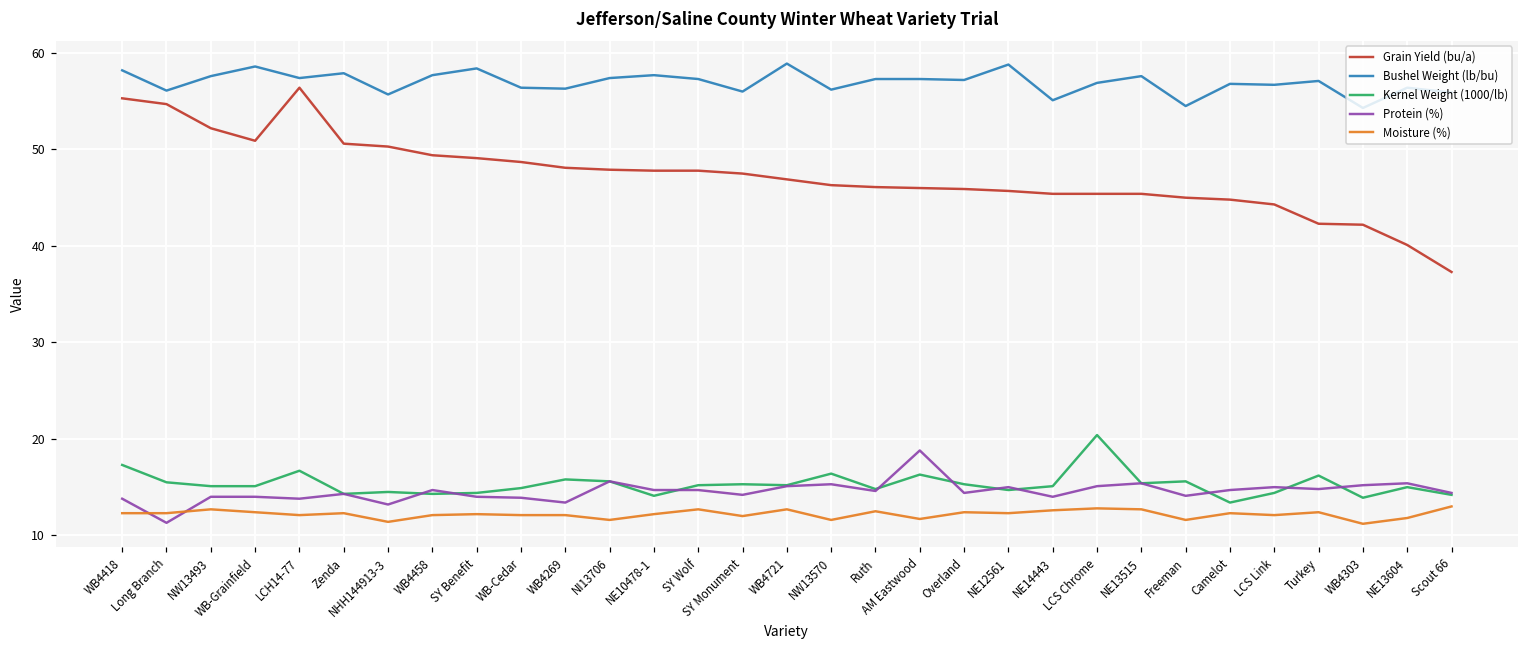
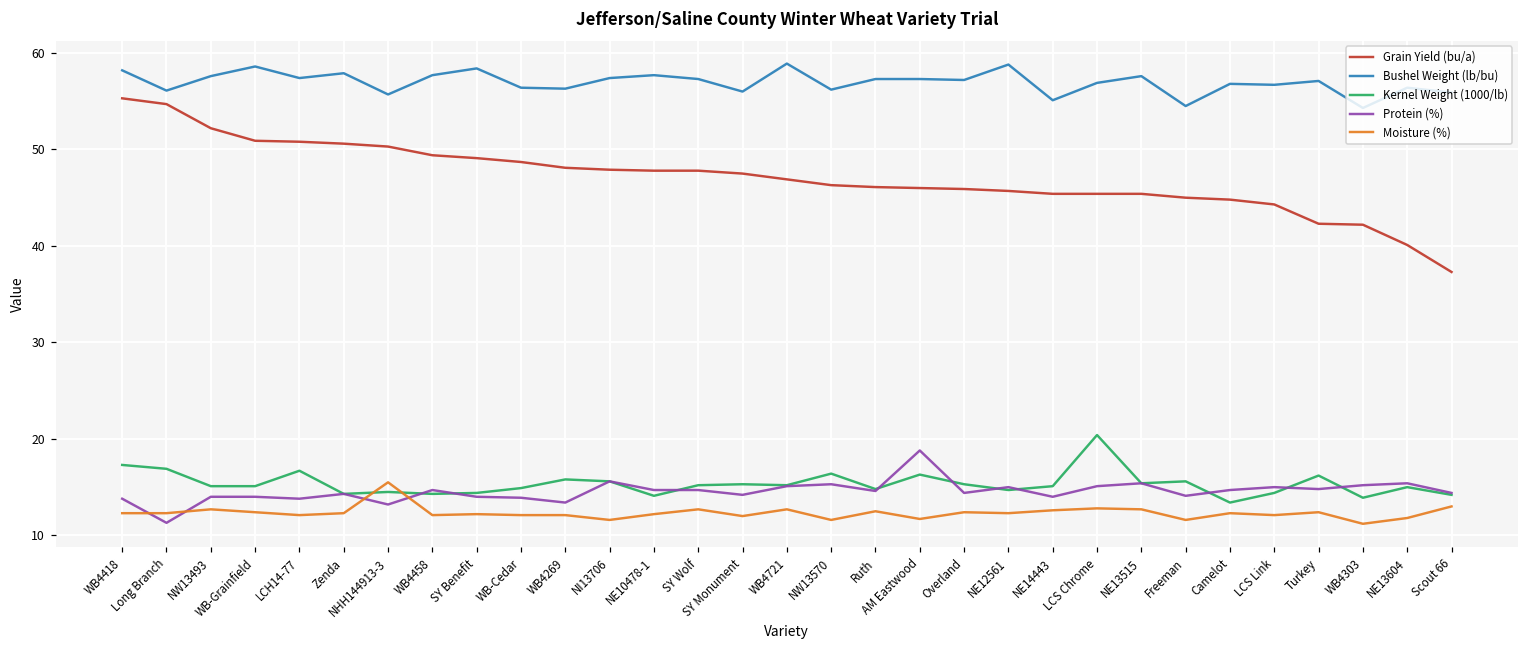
  {
    "Grain Yield (bu/a)": {
      "WB4418": 55,
      "Long Branch": 55,
      "NW13493": 52,
      "WB-Grainfield": 51,
-     "LCH14-77": 56,
+     "LCH14-77": 51,
      "Zenda": 51,
      "NHH144913-3": 50,
      "WB4458": 49,
      "SY Benefit": 49,
      "WB-Cedar": 49,
      "WB4269": 48,
      "NI13706": 48,
      "NE10478-1": 48,
      "SY Wolf": 48,
      "SY Monument": 48,
      "WB4721": 47,
      "NW13570": 46,
      "Ruth": 46,
      "AM Eastwood": 46,
      "Overland": 46,
      "NE12561": 46,
      "NE14443": 45,
      "LCS Chrome": 45,
      "NE13515": 45,
      "Freeman": 45,
      "Camelot": 45,
      "LCS Link": 44,
      "Turkey": 42,
      "WB4303": 42,
      "NE13604": 40,
      "Scout 66": 37
    },
    "Bushel Weight (lb/bu)": {
      "WB4418": 58,
      "Long Branch": 56,
      "NW13493": 58,
      "WB-Grainfield": 59,
      "LCH14-77": 57,
      "Zenda": 58,
      "NHH144913-3": 56,
      "WB4458": 58,
      "SY Benefit": 58,
      "WB-Cedar": 56,
      "WB4269": 56,
      "NI13706": 57,
      "NE10478-1": 58,
      "SY Wolf": 57,
      "SY Monument": 56,
      "WB4721": 59,
      "NW13570": 56,
      "Ruth": 57,
      "AM Eastwood": 57,
      "Overland": 57,
      "NE12561": 59,
      "NE14443": 55,
      "LCS Chrome": 57,
      "NE13515": 58,
      "Freeman": 55,
      "Camelot": 57,
      "LCS Link": 57,
      "Turkey": 57
    },
    "Kernel Weight (1000/lb)": {
      "WB4418": 17,
-     "Long Branch": 16,
+     "Long Branch": 17,
      "NW13493": 15,
      "WB-Grainfield": 15,
      "LCH14-77": 17,
      "NHH144913-3": 15,
      "WB4458": 14,
      "SY Benefit": 14,
      "WB-Cedar": 15,
      "WB4269": 16,
      "NE10478-1": 14,
      "SY Wolf": 15,
      "SY Monument": 15,
      "NW13570": 16,
      "AM Eastwood": 16,
      "Overland": 15,
      "NE12561": 15,
      "NE14443": 15,
      "LCS Chrome": 20,
      "Freeman": 16,
      "Camelot": 13,
      "LCS Link": 14,
      "Turkey": 16,
      "WB4303": 14,
      "NE13604": 15
    },
    "Protein (%)": {
      "WB4418": 14,
      "Long Branch": 11,
      "NW13493": 14,
      "WB-Grainfield": 14,
      "LCH14-77": 14,
      "NHH144913-3": 13,
      "WB4458": 15,
      "SY Benefit": 14,
      "WB-Cedar": 14,
      "WB4269": 13,
      "NE10478-1": 15,
      "SY Wolf": 15,
      "SY Monument": 14,
      "NW13570": 15,
      "AM Eastwood": 19,
      "Overland": 14,
      "NE12561": 15,
      "NE14443": 14,
      "LCS Chrome": 15,
      "Freeman": 14,
      "Camelot": 15,
      "LCS Link": 15,
      "Turkey": 15,
      "WB4303": 15,
      "NE13604": 15
    },
    "Moisture (%)": {
      "WB4418": 12,
      "Long Branch": 12,
      "NW13493": 13,
      "WB-Grainfield": 12,
      "LCH14-77": 12,
      "Zenda": 12,
-     "NHH144913-3": 11,
+     "NHH144913-3": 16,
      "WB4458": 12,
      "SY Benefit": 12,
      "WB-Cedar": 12,
      "WB4269": 12,
      "NI13706": 12,
      "NE10478-1": 12,
      "SY Wolf": 13,
      "SY Monument": 12,
      "WB4721": 13,
      "NW13570": 12,
      "Ruth": 13,
      "AM Eastwood": 12,
      "Overland": 12,
      "NE12561": 12,
      "NE14443": 13,
      "LCS Chrome": 13,
      "NE13515": 13,
      "Freeman": 12,
      "Camelot": 12,
      "LCS Link": 12,
      "Turkey": 12,
      "WB4303": 11,
      "NE13604": 12,
      "Scout 66": 13
    }
  }
